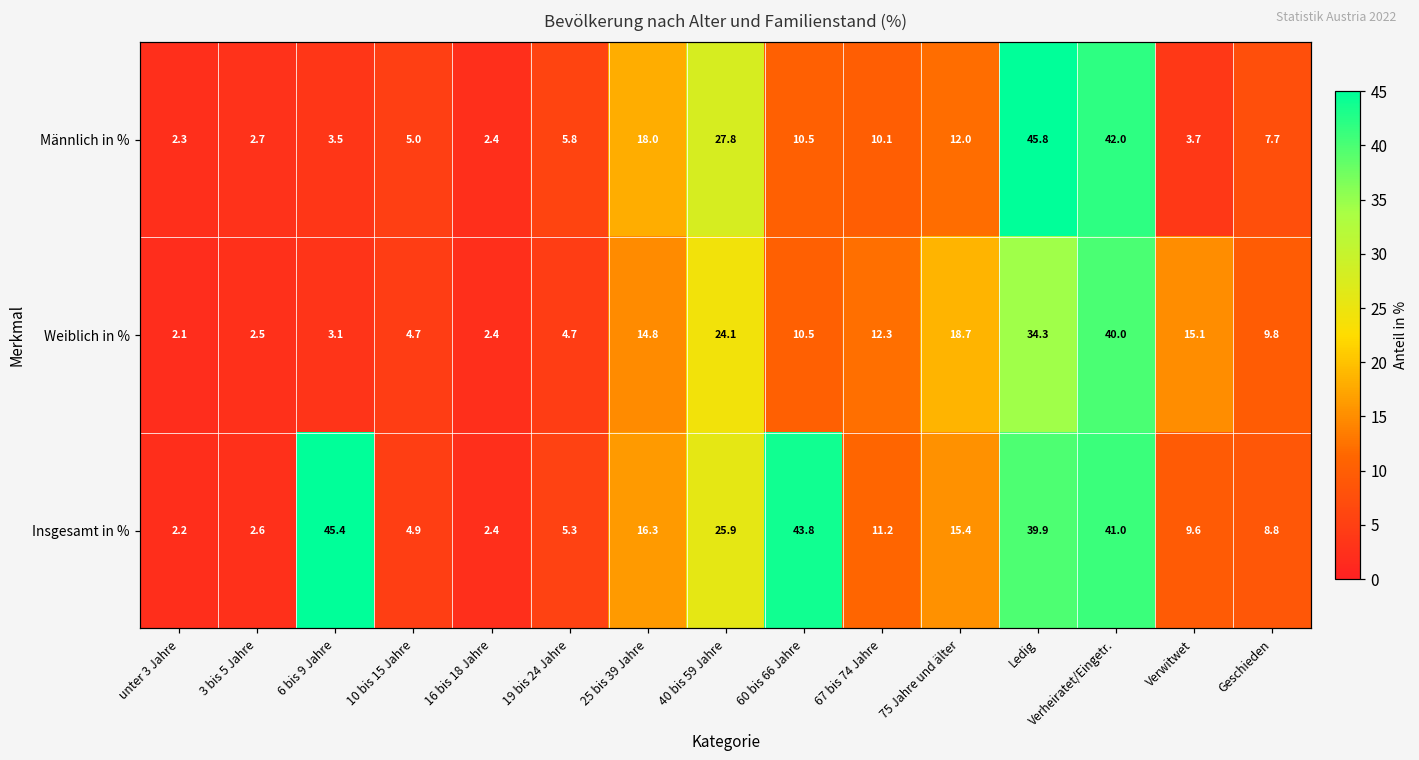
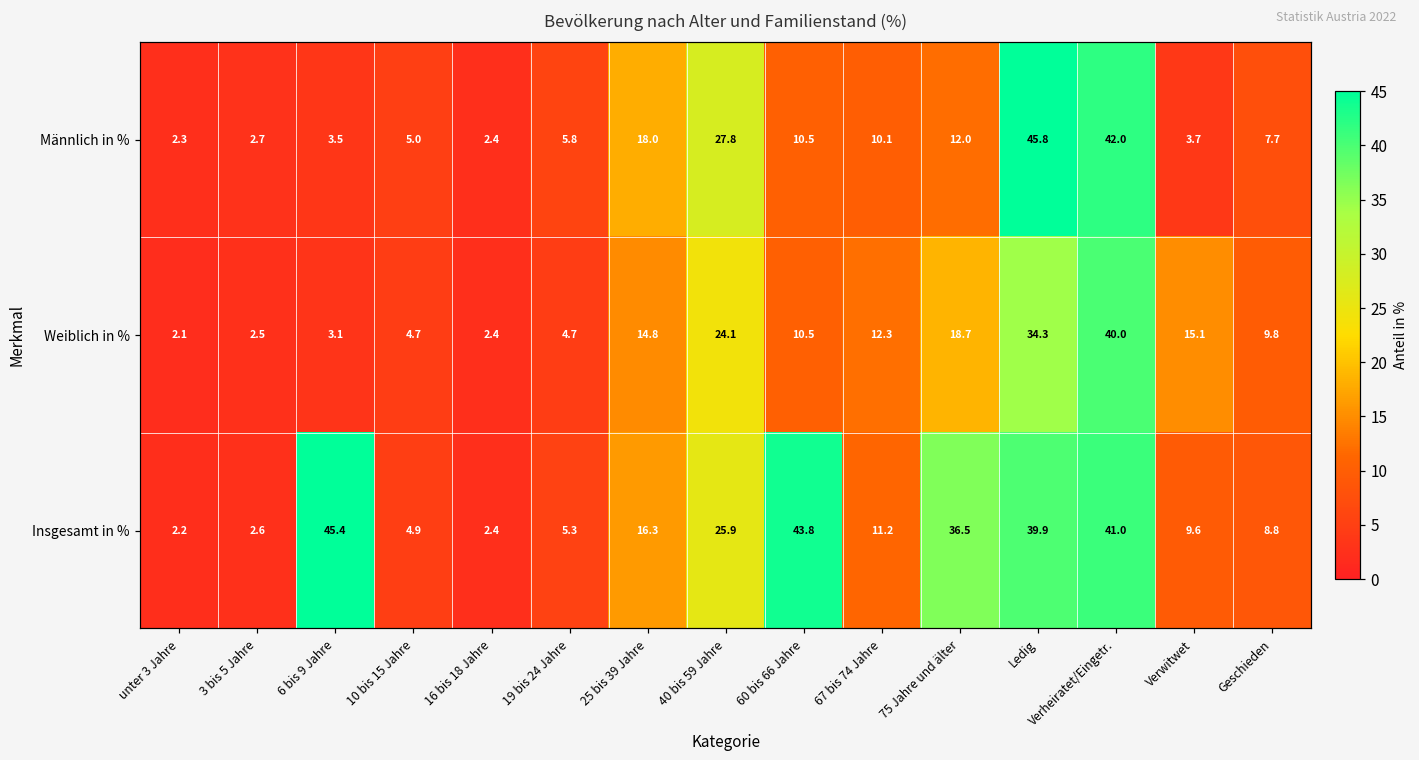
  {
    "Männlich in %": {
      "unter 3 Jahre": 2.3,
      "3 bis 5 Jahre": 2.7,
      "6 bis 9 Jahre": 3.5,
      "10 bis 15 Jahre": 5.0,
      "16 bis 18 Jahre": 2.4,
      "19 bis 24 Jahre": 5.8,
      "25 bis 39 Jahre": 18.0,
      "40 bis 59 Jahre": 27.8,
      "60 bis 66 Jahre": 10.5,
      "67 bis 74 Jahre": 10.1,
      "75 Jahre und älter": 12.0,
      "Ledig": 45.8,
      "Verheiratet/Eingetr.": 42.0,
      "Verwitwet": 3.7,
      "Geschieden": 7.7
    },
    "Weiblich in %": {
      "unter 3 Jahre": 2.1,
      "3 bis 5 Jahre": 2.5,
      "6 bis 9 Jahre": 3.1,
      "10 bis 15 Jahre": 4.7,
      "16 bis 18 Jahre": 2.4,
      "19 bis 24 Jahre": 4.7,
      "25 bis 39 Jahre": 14.8,
      "40 bis 59 Jahre": 24.1,
      "60 bis 66 Jahre": 10.5,
      "67 bis 74 Jahre": 12.3,
      "75 Jahre und älter": 18.7,
      "Ledig": 34.3,
      "Verheiratet/Eingetr.": 40.0,
      "Verwitwet": 15.1,
      "Geschieden": 9.8
    },
    "Insgesamt in %": {
      "unter 3 Jahre": 2.2,
      "3 bis 5 Jahre": 2.6,
      "6 bis 9 Jahre": 45.4,
      "10 bis 15 Jahre": 4.9,
      "16 bis 18 Jahre": 2.4,
      "19 bis 24 Jahre": 5.3,
      "25 bis 39 Jahre": 16.3,
      "40 bis 59 Jahre": 25.9,
      "60 bis 66 Jahre": 43.8,
      "67 bis 74 Jahre": 11.2,
-     "75 Jahre und älter": 15.4,
+     "75 Jahre und älter": 36.5,
      "Ledig": 39.9,
      "Verheiratet/Eingetr.": 41.0,
      "Verwitwet": 9.6,
      "Geschieden": 8.8
    }
  }
